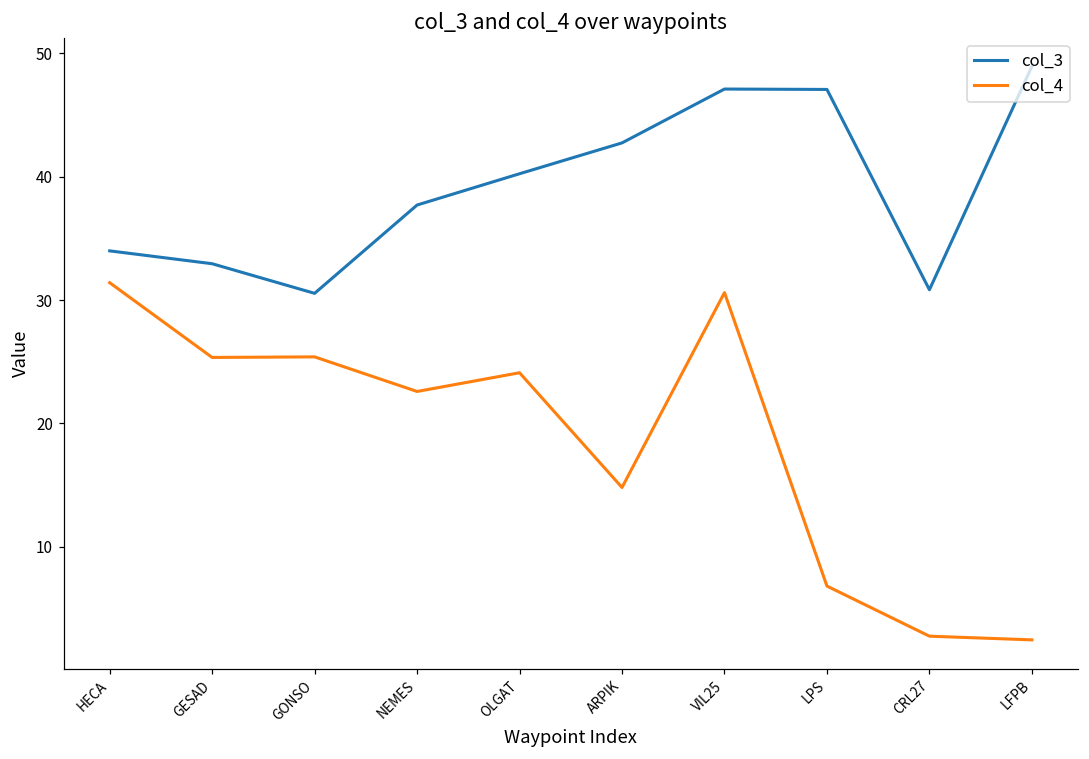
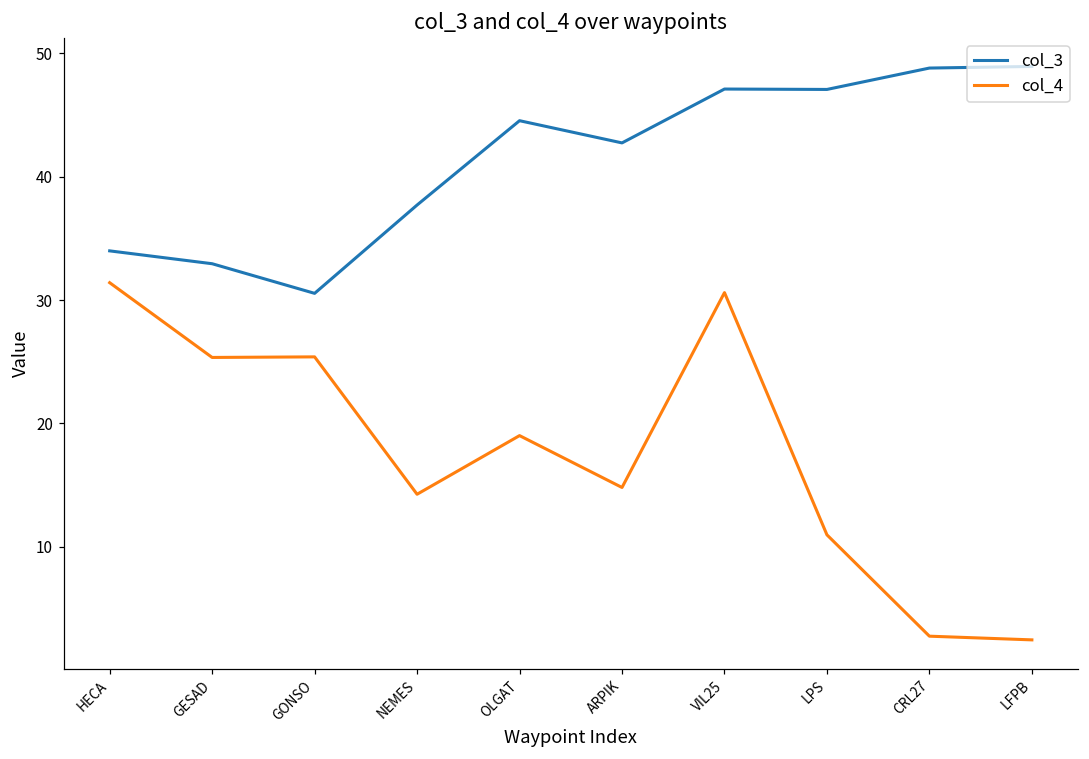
  {
    "col_3": {
      "HECA": 34.0,
      "GESAD": 32.9,
      "GONSO": 30.5,
      "NEMES": 37.7,
-     "OLGAT": 40.2,
+     "OLGAT": 44.5,
      "ARPIK": 42.7,
      "VIL25": 47.1,
      "LPS": 47.1,
-     "CRL27": 30.8
+     "CRL27": 48.8
    },
    "col_4": {
      "HECA": 31.4,
      "GESAD": 25.3,
      "GONSO": 25.4,
-     "NEMES": 22.6,
-     "OLGAT": 24.1,
+     "NEMES": 14.2,
+     "OLGAT": 19.0,
      "ARPIK": 14.8,
      "VIL25": 30.6,
-     "LPS": 6.8,
+     "LPS": 10.9,
      "CRL27": 2.7,
      "LFPB": 2.4
    }
  }
